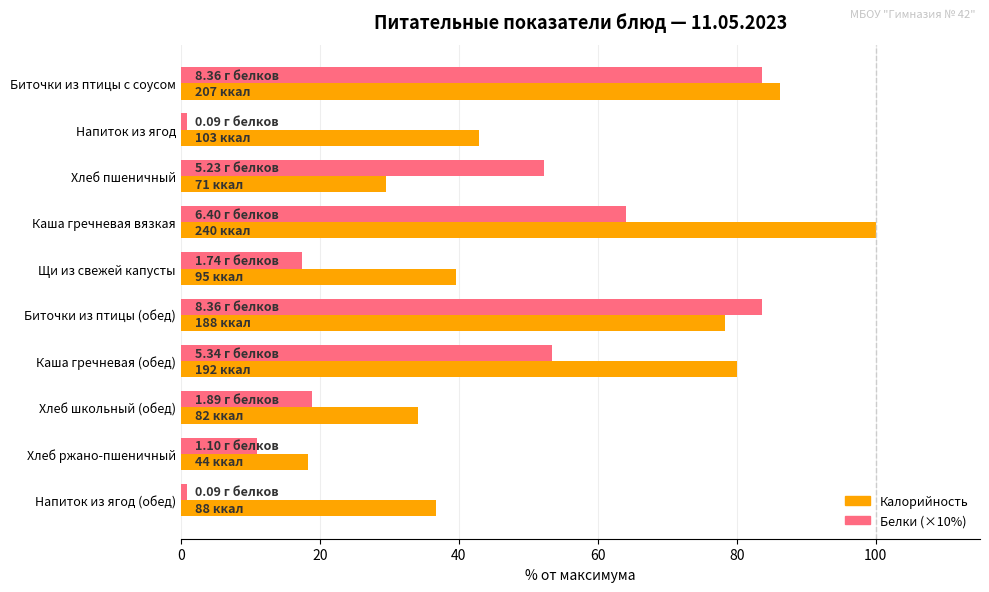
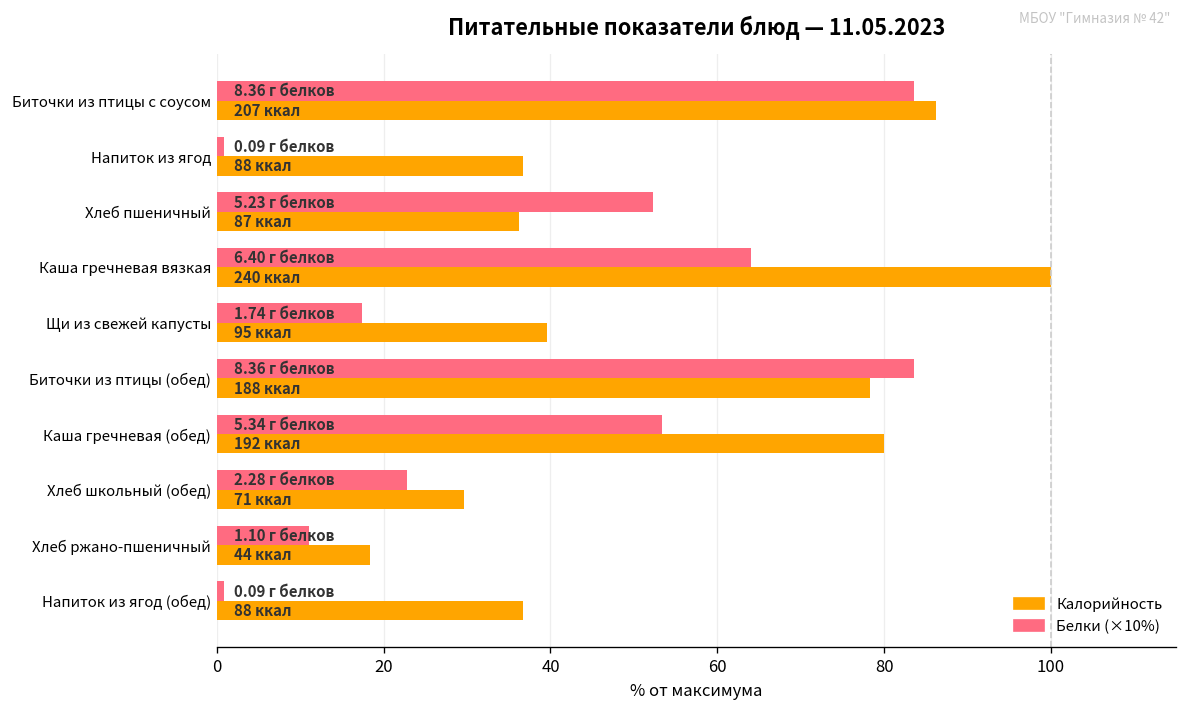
  {
    "Калорийность": {
-     "Напиток из ягод": 103,
-     "Хлеб пшеничный": 71,
-     "Хлеб школьный (обед)": 82
+     "Напиток из ягод": 88,
+     "Хлеб пшеничный": 87,
+     "Хлеб школьный (обед)": 71
    },
    "Белки (×10%)": {
-     "Хлеб школьный (обед)": 1.89
+     "Хлеб школьный (обед)": 2.28
    }
  }
